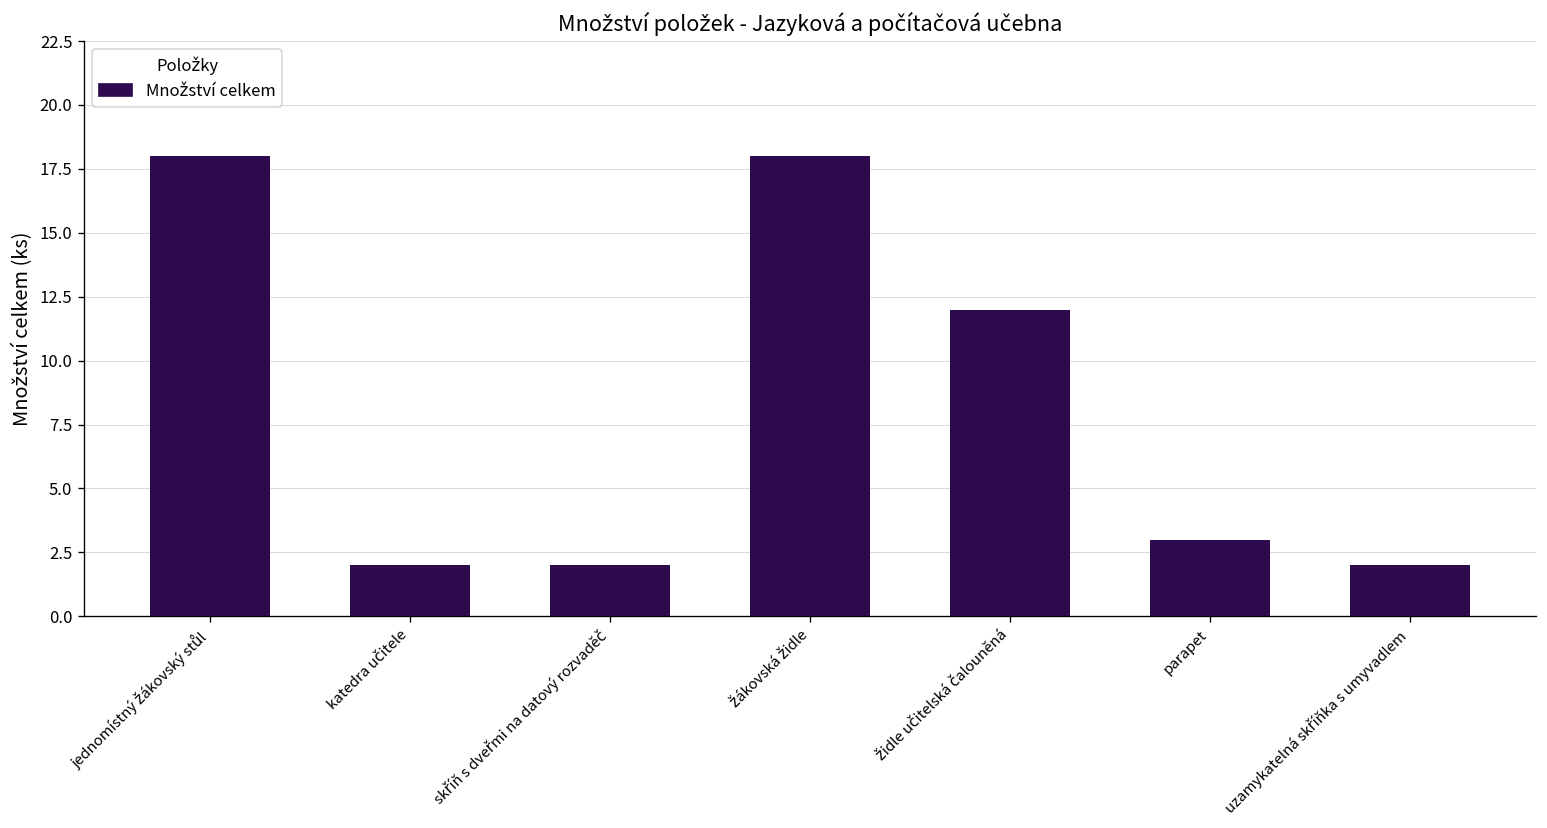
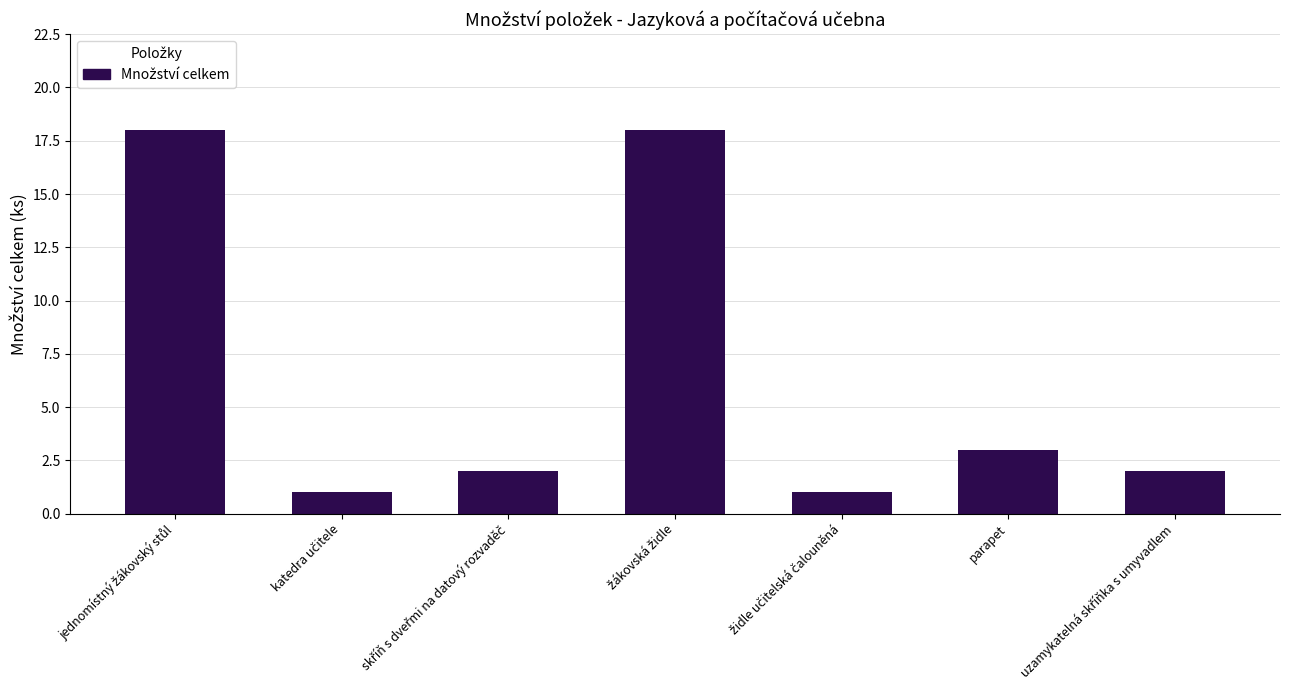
  {
    "jednomístný žákovský stůl": 18,
-   "katedra učitele": 2,
+   "katedra učitele": 1,
    "skříň s dveřmi na datový rozvaděč": 2,
    "žákovská židle": 18,
-   "židle učitelská čalouněná": 12,
+   "židle učitelská čalouněná": 1,
    "parapet": 3,
    "uzamykatelná skříňka s umyvadlem": 2
  }
